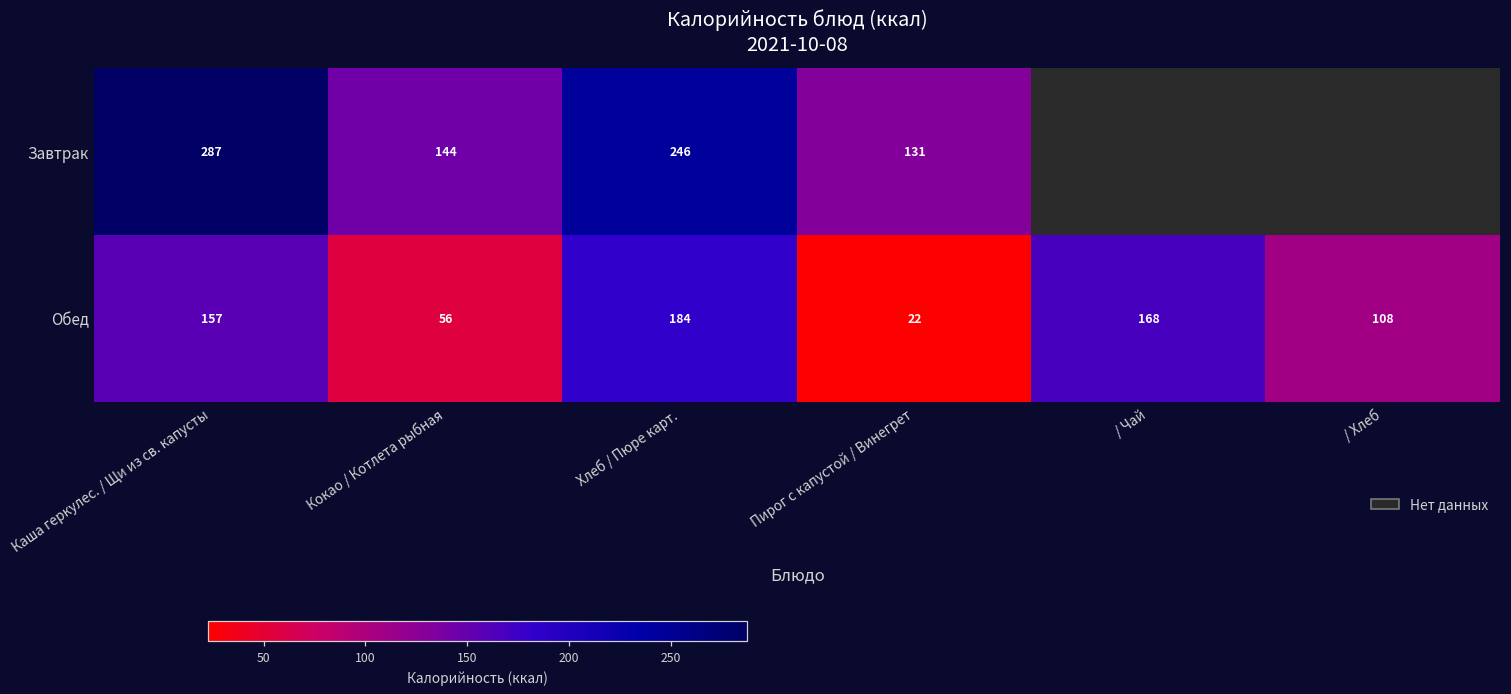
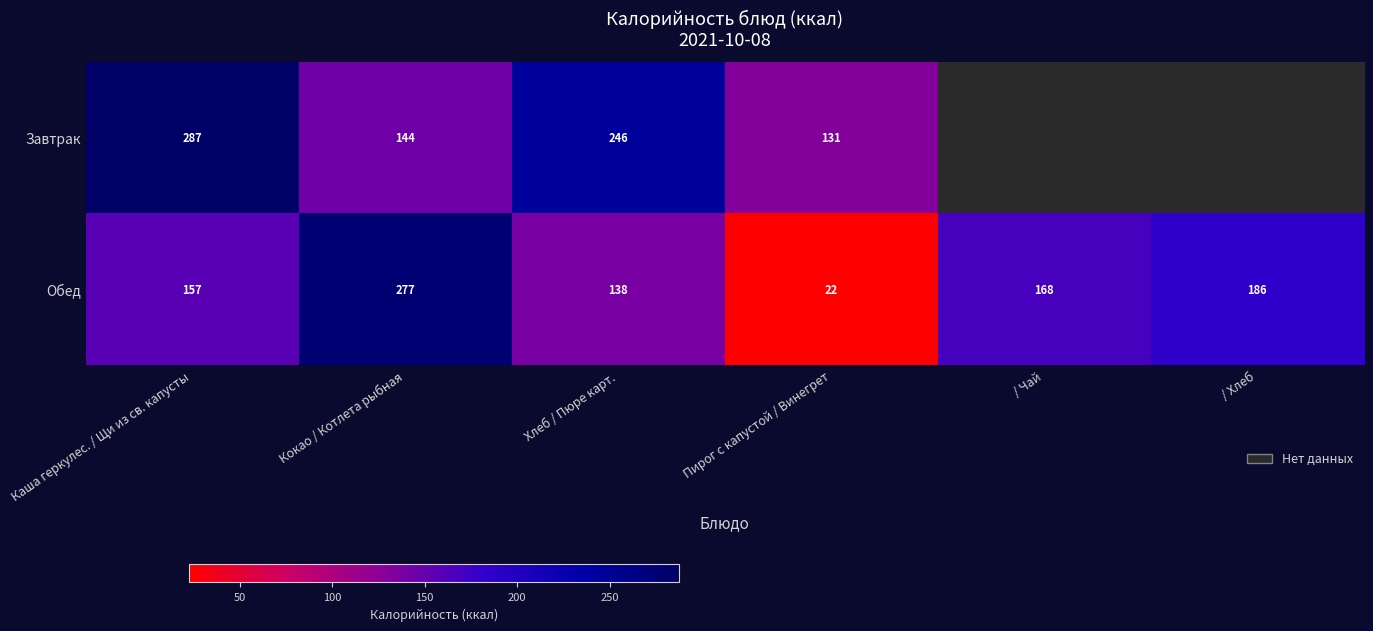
  {
    "Завтрак": {
      "Каша геркулес. / Щи из св. капусты": 287,
      "Кокао / Котлета рыбная": 144,
      "Хлеб / Пюре карт.": 246,
      "Пирог с капустой / Винегрет": 131
    },
    "Обед": {
      "Каша геркулес. / Щи из св. капусты": 157,
-     "Кокао / Котлета рыбная": 56,
-     "Хлеб / Пюре карт.": 184,
+     "Кокао / Котлета рыбная": 277,
+     "Хлеб / Пюре карт.": 138,
      "Пирог с капустой / Винегрет": 22,
      "/ Чай": 168,
-     "/ Хлеб": 108
+     "/ Хлеб": 186
    }
  }
